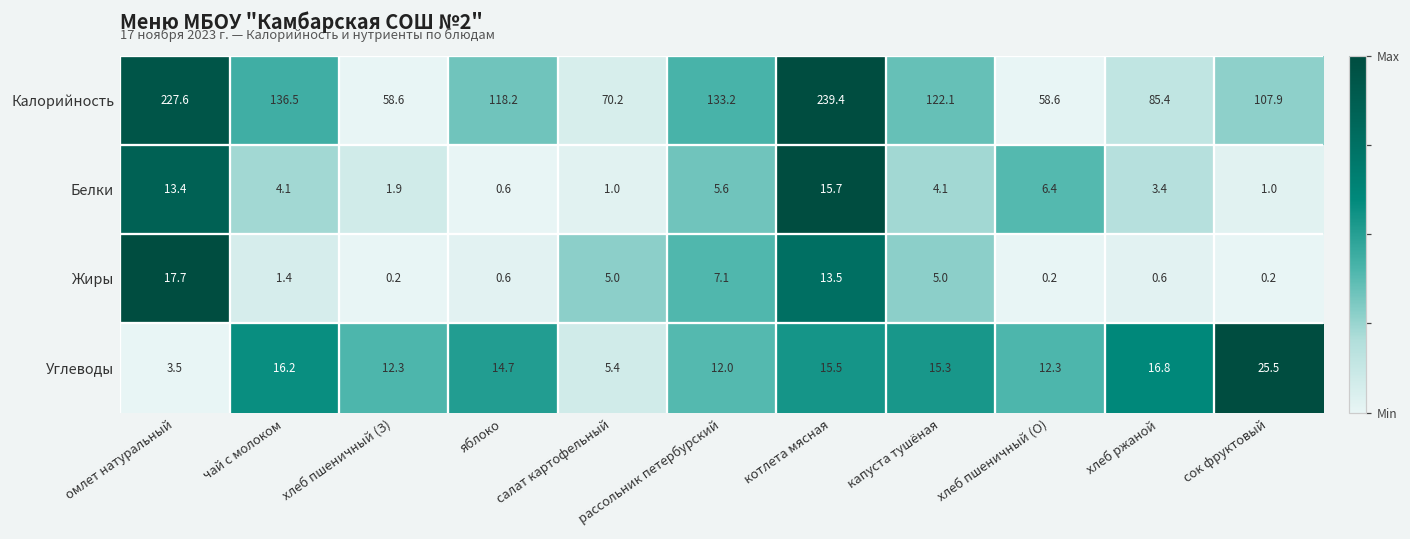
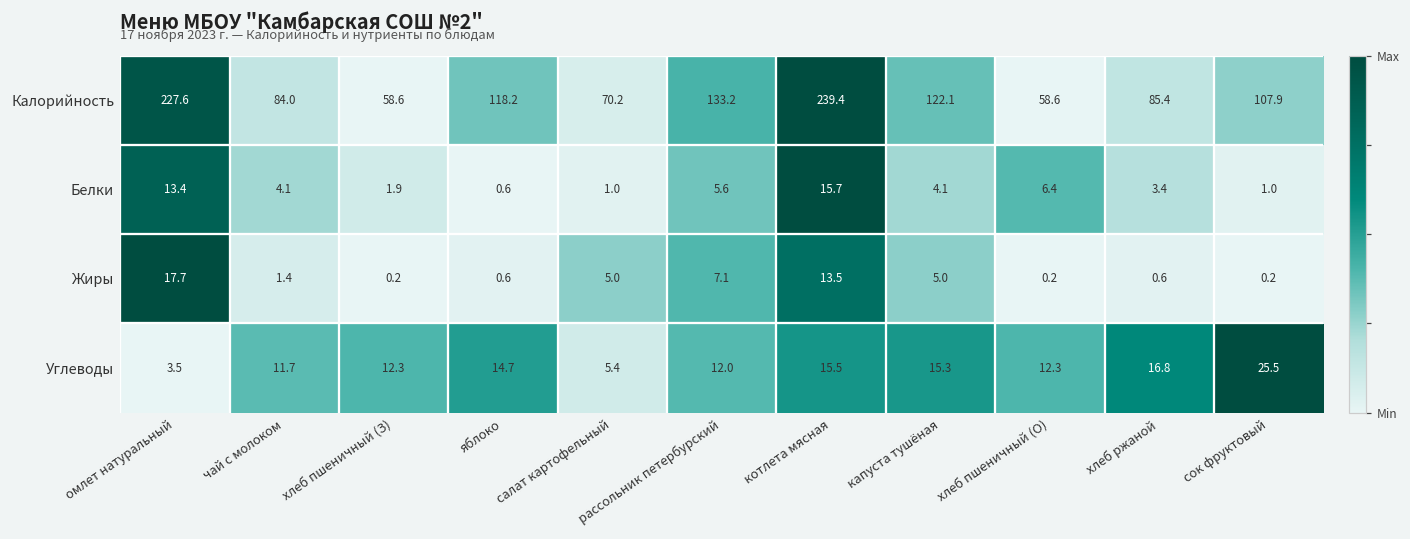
  {
    "Калорийность": {
      "омлет натуральный": 227.6,
-     "чай с молоком": 136.5,
+     "чай с молоком": 84.0,
      "хлеб пшеничный (З)": 58.6,
      "яблоко": 118.2,
      "салат картофельный": 70.2,
      "рассольник петербурский": 133.2,
      "котлета мясная": 239.4,
      "капуста тушёная": 122.1,
      "хлеб пшеничный (О)": 58.6,
      "хлеб ржаной": 85.4,
      "сок фруктовый": 107.9
    },
    "Белки": {
      "омлет натуральный": 13.4,
      "чай с молоком": 4.1,
      "хлеб пшеничный (З)": 1.9,
      "яблоко": 0.6,
      "салат картофельный": 1.0,
      "рассольник петербурский": 5.6,
      "котлета мясная": 15.7,
      "капуста тушёная": 4.1,
      "хлеб пшеничный (О)": 6.4,
      "хлеб ржаной": 3.4,
      "сок фруктовый": 1.0
    },
    "Жиры": {
      "омлет натуральный": 17.7,
      "чай с молоком": 1.4,
      "хлеб пшеничный (З)": 0.2,
      "яблоко": 0.6,
      "салат картофельный": 5.0,
      "рассольник петербурский": 7.1,
      "котлета мясная": 13.5,
      "капуста тушёная": 5.0,
      "хлеб пшеничный (О)": 0.2,
      "хлеб ржаной": 0.6,
      "сок фруктовый": 0.2
    },
    "Углеводы": {
      "омлет натуральный": 3.5,
-     "чай с молоком": 16.2,
+     "чай с молоком": 11.7,
      "хлеб пшеничный (З)": 12.3,
      "яблоко": 14.7,
      "салат картофельный": 5.4,
      "рассольник петербурский": 12.0,
      "котлета мясная": 15.5,
      "капуста тушёная": 15.3,
      "хлеб пшеничный (О)": 12.3,
      "хлеб ржаной": 16.8,
      "сок фруктовый": 25.5
    }
  }
